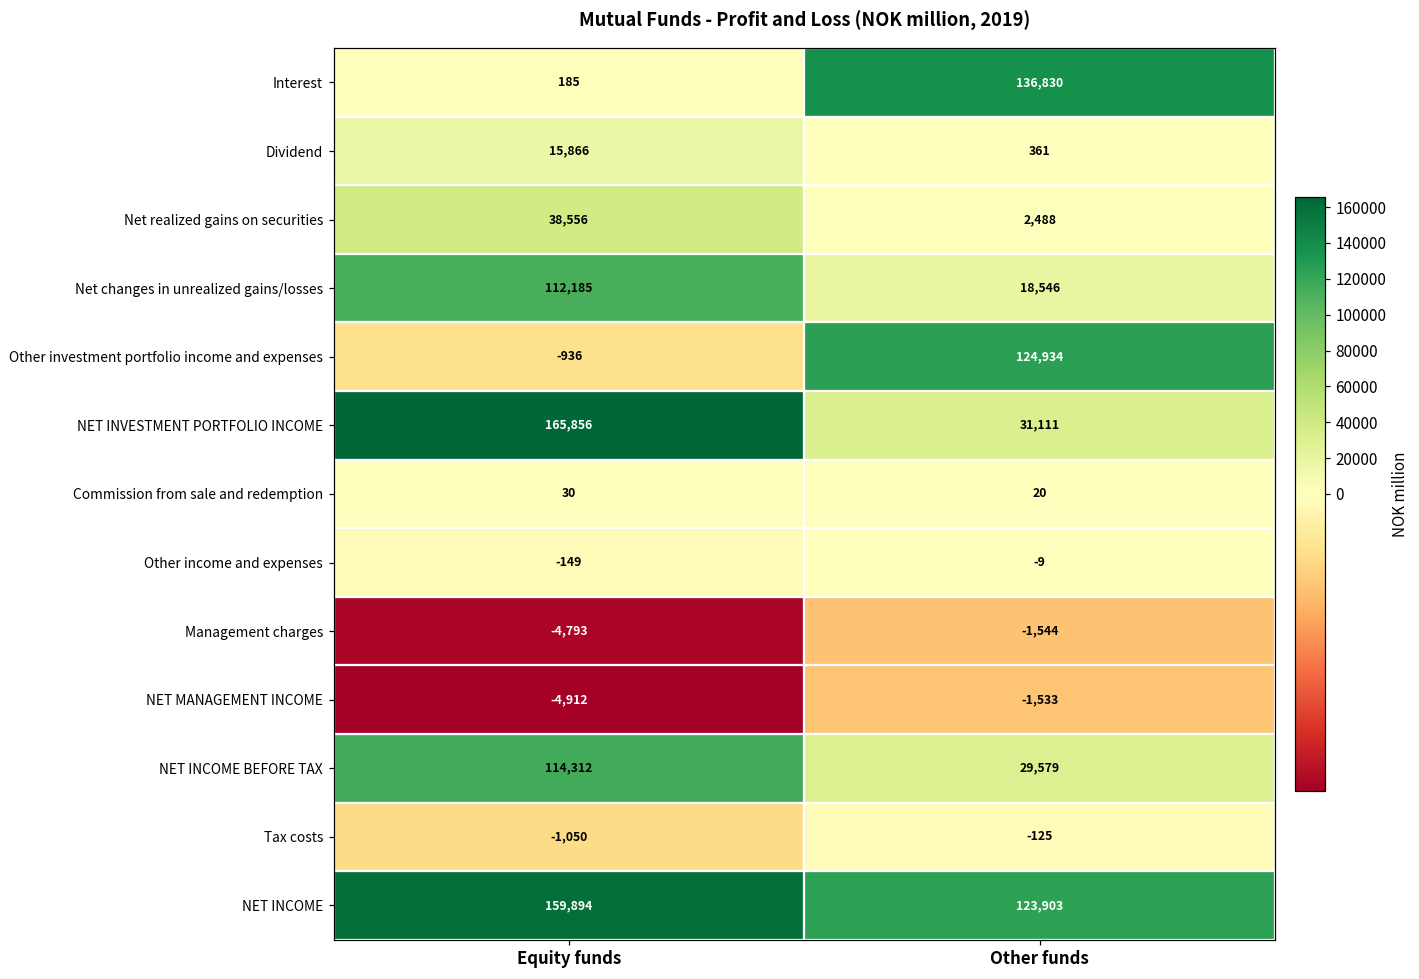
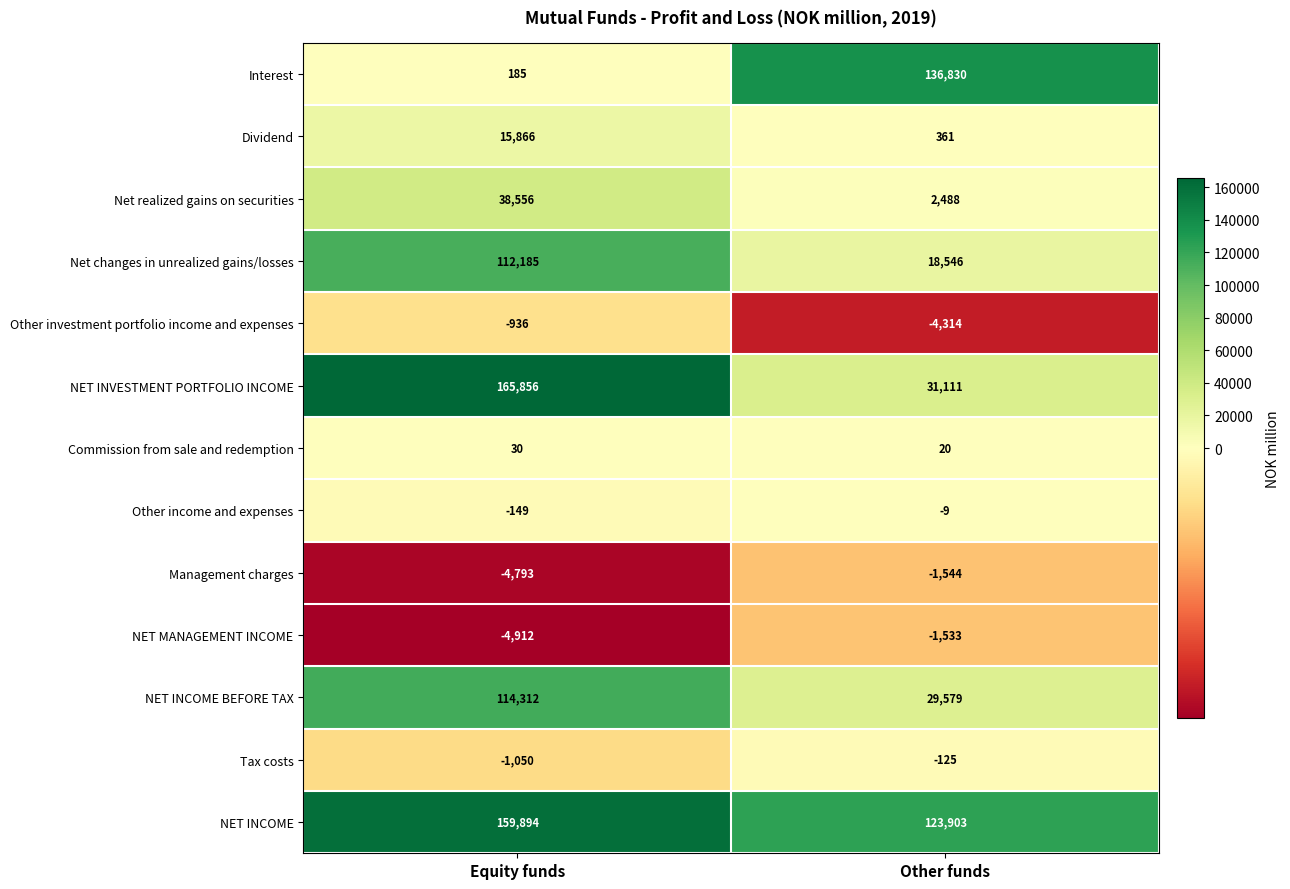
  {
    "Interest": {
      "Equity funds": "185",
      "Other funds": "136,830"
    },
    "Dividend": {
      "Equity funds": "15,866",
      "Other funds": "361"
    },
    "Net realized gains on securities": {
      "Equity funds": "38,556",
      "Other funds": "2,488"
    },
    "Net changes in unrealized gains/losses": {
      "Equity funds": "112,185",
      "Other funds": "18,546"
    },
    "Other investment portfolio income and expenses": {
      "Equity funds": "-936",
-     "Other funds": "124,934"
+     "Other funds": "-4,314"
    },
    "NET INVESTMENT PORTFOLIO INCOME": {
      "Equity funds": "165,856",
      "Other funds": "31,111"
    },
    "Commission from sale and redemption": {
      "Equity funds": "30",
      "Other funds": "20"
    },
    "Other income and expenses": {
      "Equity funds": "-149",
      "Other funds": "-9"
    },
    "Management charges": {
      "Equity funds": "-4,793",
      "Other funds": "-1,544"
    },
    "NET MANAGEMENT INCOME": {
      "Equity funds": "-4,912",
      "Other funds": "-1,533"
    },
    "NET INCOME BEFORE TAX": {
      "Equity funds": "114,312",
      "Other funds": "29,579"
    },
    "Tax costs": {
      "Equity funds": "-1,050",
      "Other funds": "-125"
    },
    "NET INCOME": {
      "Equity funds": "159,894",
      "Other funds": "123,903"
    }
  }
